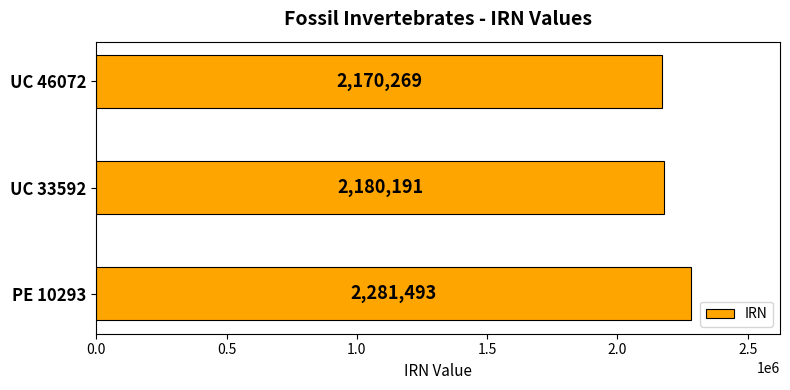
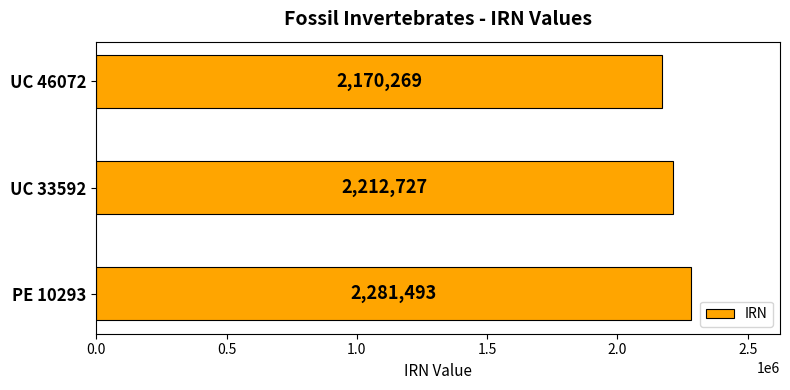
  {
    "UC 46072": "2,170,269",
-   "UC 33592": "2,180,191",
+   "UC 33592": "2,212,727",
    "PE 10293": "2,281,493"
  }
